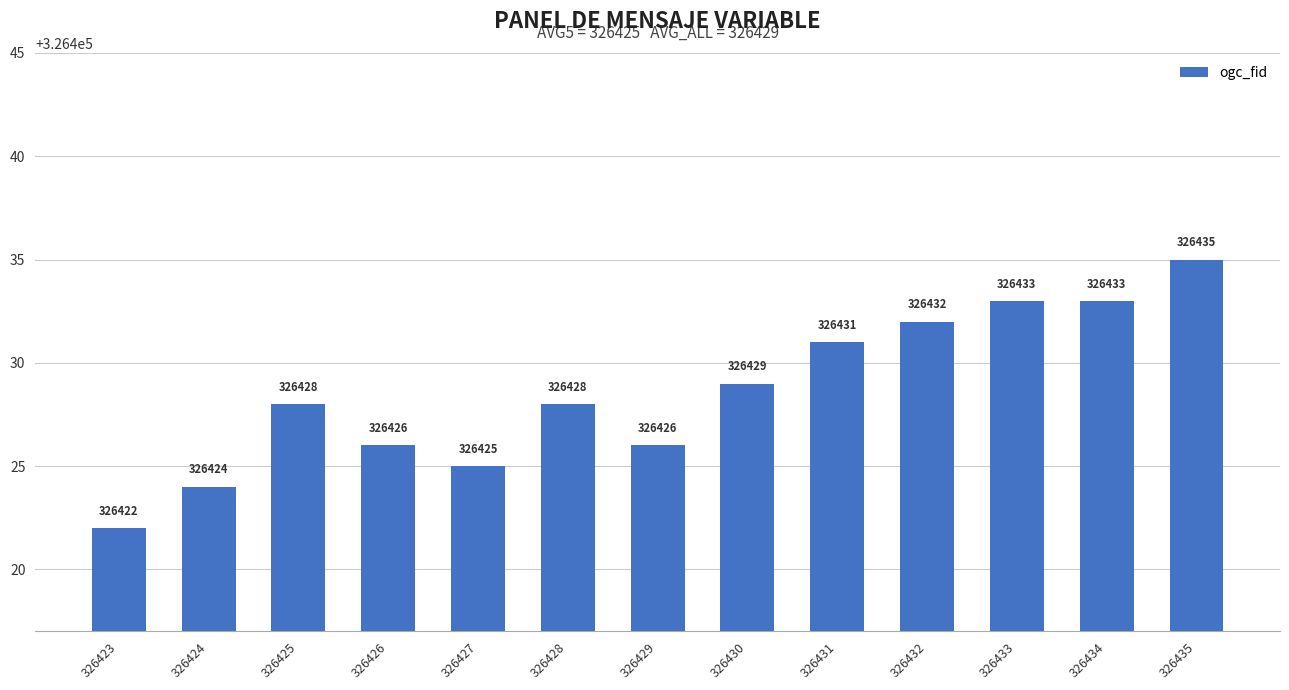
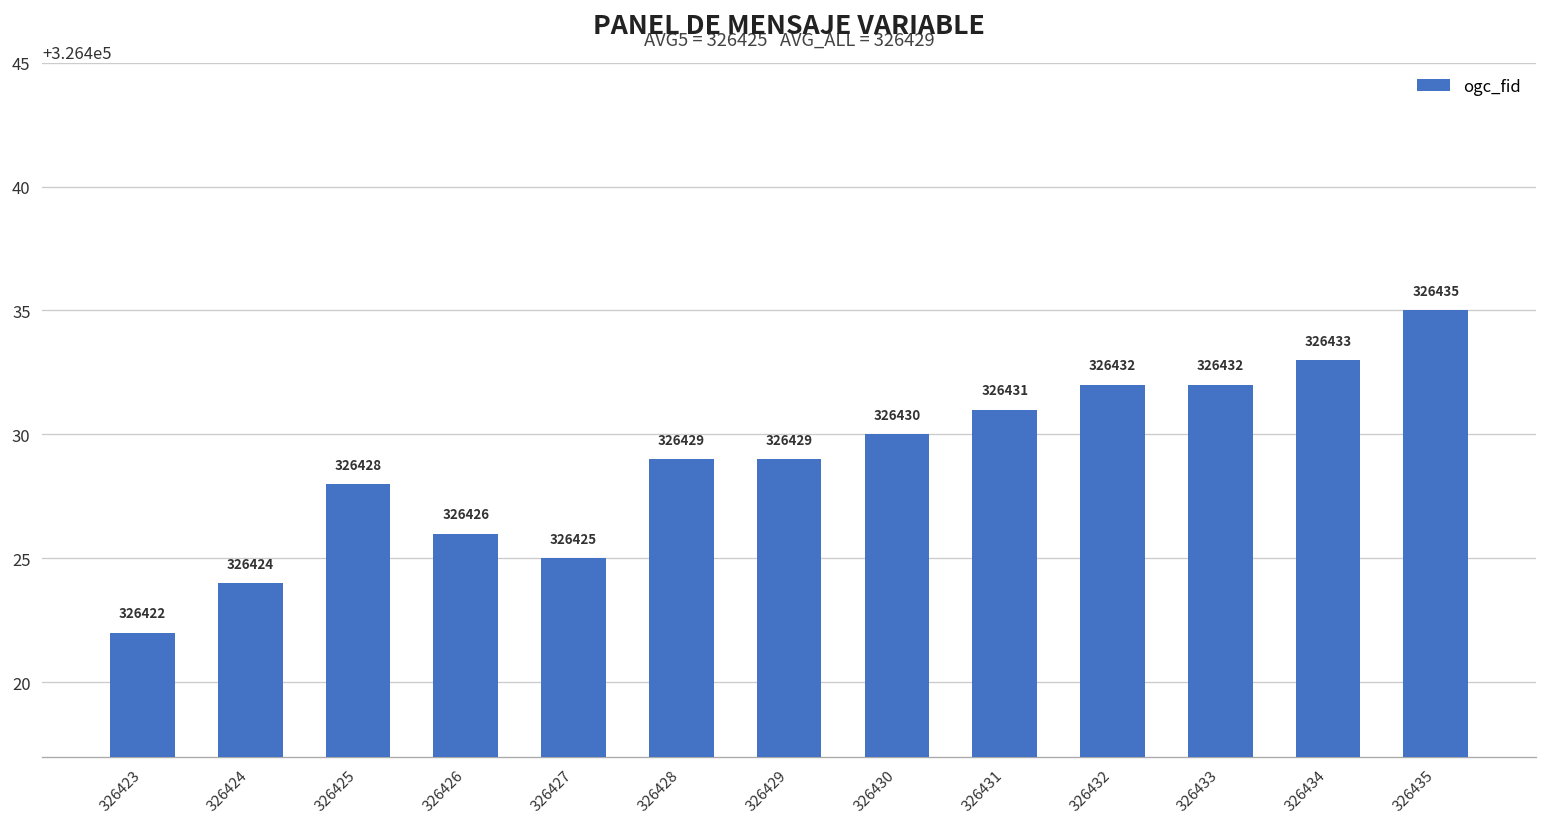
  {
    "326423": 326422,
    "326424": 326424,
    "326425": 326428,
    "326426": 326426,
    "326427": 326425,
-   "326428": 326428,
-   "326429": 326426,
-   "326430": 326429,
+   "326428": 326429,
+   "326429": 326429,
+   "326430": 326430,
    "326431": 326431,
    "326432": 326432,
-   "326433": 326433,
+   "326433": 326432,
    "326434": 326433,
    "326435": 326435
  }
